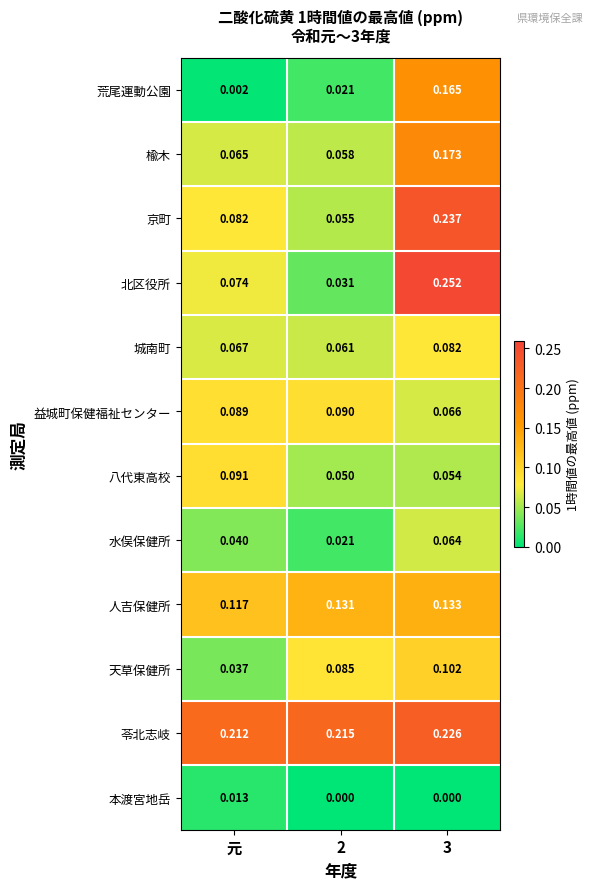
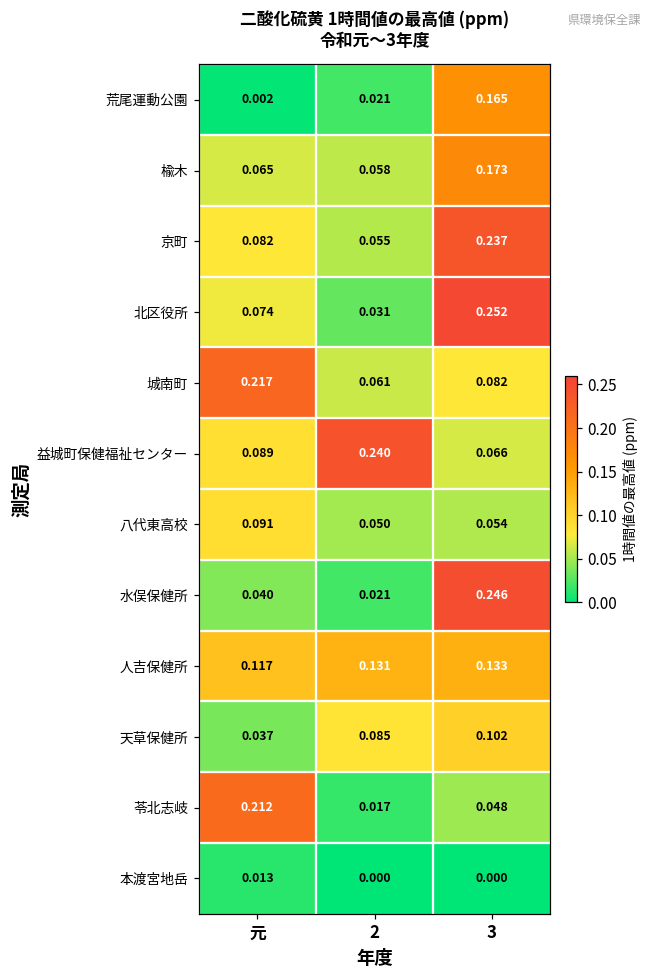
  {
    "荒尾運動公園": {
      "元": 0.002,
      "2": 0.021,
      "3": 0.165
    },
    "楡木": {
      "元": 0.065,
      "2": 0.058,
      "3": 0.173
    },
    "京町": {
      "元": 0.082,
      "2": 0.055,
      "3": 0.237
    },
    "北区役所": {
      "元": 0.074,
      "2": 0.031,
      "3": 0.252
    },
    "城南町": {
-     "元": 0.067,
+     "元": 0.217,
      "2": 0.061,
      "3": 0.082
    },
    "益城町保健福祉センター": {
      "元": 0.089,
-     "2": 0.090,
+     "2": 0.240,
      "3": 0.066
    },
    "八代東高校": {
      "元": 0.091,
      "2": 0.050,
      "3": 0.054
    },
    "水俣保健所": {
      "元": 0.040,
      "2": 0.021,
-     "3": 0.064
+     "3": 0.246
    },
    "人吉保健所": {
      "元": 0.117,
      "2": 0.131,
      "3": 0.133
    },
    "天草保健所": {
      "元": 0.037,
      "2": 0.085,
      "3": 0.102
    },
    "苓北志岐": {
      "元": 0.212,
-     "2": 0.215,
-     "3": 0.226
+     "2": 0.017,
+     "3": 0.048
    },
    "本渡宮地岳": {
      "元": 0.013,
      "2": 0.000,
      "3": 0.000
    }
  }
